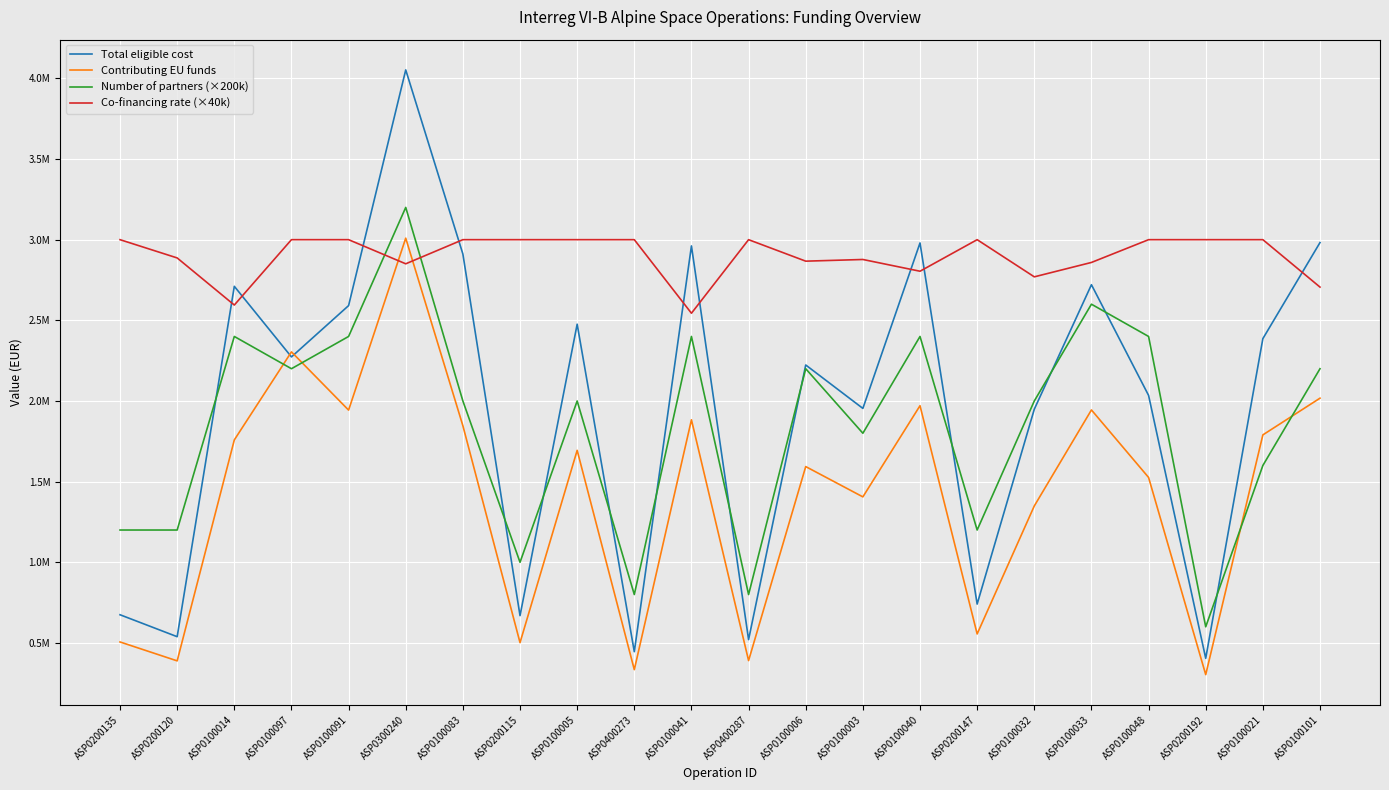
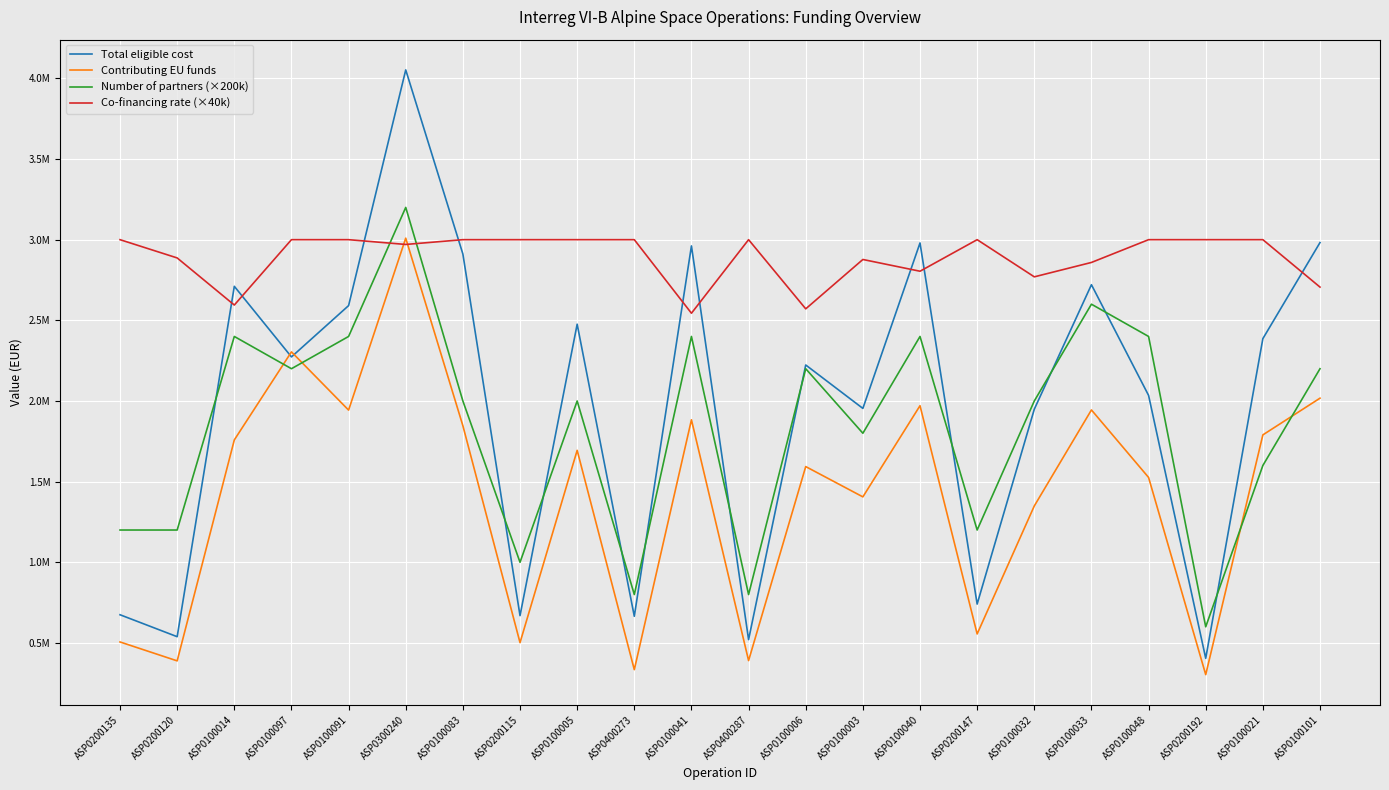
  {
    "Total eligible cost": {
      "ASP0200135": 670000,
      "ASP0200120": 540000,
      "ASP0100014": 2710000,
      "ASP0100097": 2270000,
      "ASP0100091": 2590000,
      "ASP0300240": 4050000,
      "ASP0100083": 2910000,
      "ASP0200115": 670000,
      "ASP0100005": 2480000,
-     "ASP0400273": 450000,
+     "ASP0400273": 670000,
      "ASP0100041": 2960000,
      "ASP0400287": 520000,
      "ASP0100006": 2220000,
      "ASP0100003": 1950000,
      "ASP0100040": 2980000,
      "ASP0200147": 740000,
      "ASP0100032": 1950000,
      "ASP0100033": 2720000,
      "ASP0100048": 2030000,
      "ASP0200192": 400000,
      "ASP0100021": 2390000,
      "ASP0100101": 2980000
    },
    "Contributing EU funds": {
      "ASP0200135": 510000,
      "ASP0200120": 390000,
      "ASP0100014": 1760000,
      "ASP0100097": 2300000,
      "ASP0100091": 1940000,
      "ASP0300240": 3010000,
      "ASP0100083": 1850000,
      "ASP0200115": 500000,
      "ASP0100005": 1690000,
      "ASP0400273": 330000,
      "ASP0100041": 1880000,
      "ASP0400287": 390000,
      "ASP0100006": 1590000,
      "ASP0100003": 1410000,
      "ASP0100040": 1970000,
      "ASP0200147": 560000,
      "ASP0100032": 1350000,
      "ASP0100033": 1940000,
      "ASP0100048": 1530000,
      "ASP0200192": 300000,
      "ASP0100021": 1790000,
      "ASP0100101": 2020000
    },
    "Number of partners (×200k)": {
      "ASP0200135": 1200000,
      "ASP0200120": 1200000,
      "ASP0100014": 2400000,
      "ASP0100097": 2200000,
      "ASP0100091": 2400000,
      "ASP0300240": 3200000,
      "ASP0100083": 2000000,
      "ASP0200115": 1000000,
      "ASP0100005": 2000000,
      "ASP0400273": 800000,
      "ASP0100041": 2400000,
      "ASP0400287": 800000,
      "ASP0100006": 2200000,
      "ASP0100003": 1800000,
      "ASP0100040": 2400000,
      "ASP0200147": 1200000,
      "ASP0100032": 2000000,
      "ASP0100033": 2600000,
      "ASP0100048": 2400000,
      "ASP0200192": 600000,
      "ASP0100021": 1600000,
      "ASP0100101": 2200000
    },
    "Co-financing rate (×40k)": {
      "ASP0200135": 3000000,
      "ASP0200120": 2890000,
      "ASP0100014": 2590000,
      "ASP0100097": 3000000,
      "ASP0100091": 3000000,
-     "ASP0300240": 2850000,
+     "ASP0300240": 2970000,
      "ASP0100083": 3000000,
      "ASP0200115": 3000000,
      "ASP0100005": 3000000,
      "ASP0400273": 3000000,
      "ASP0100041": 2540000,
      "ASP0400287": 3000000,
-     "ASP0100006": 2870000,
+     "ASP0100006": 2570000,
      "ASP0100003": 2880000,
      "ASP0100040": 2800000,
      "ASP0200147": 3000000,
      "ASP0100032": 2770000,
      "ASP0100033": 2860000,
      "ASP0100048": 3000000,
      "ASP0200192": 3000000,
      "ASP0100021": 3000000,
      "ASP0100101": 2710000
    }
  }
